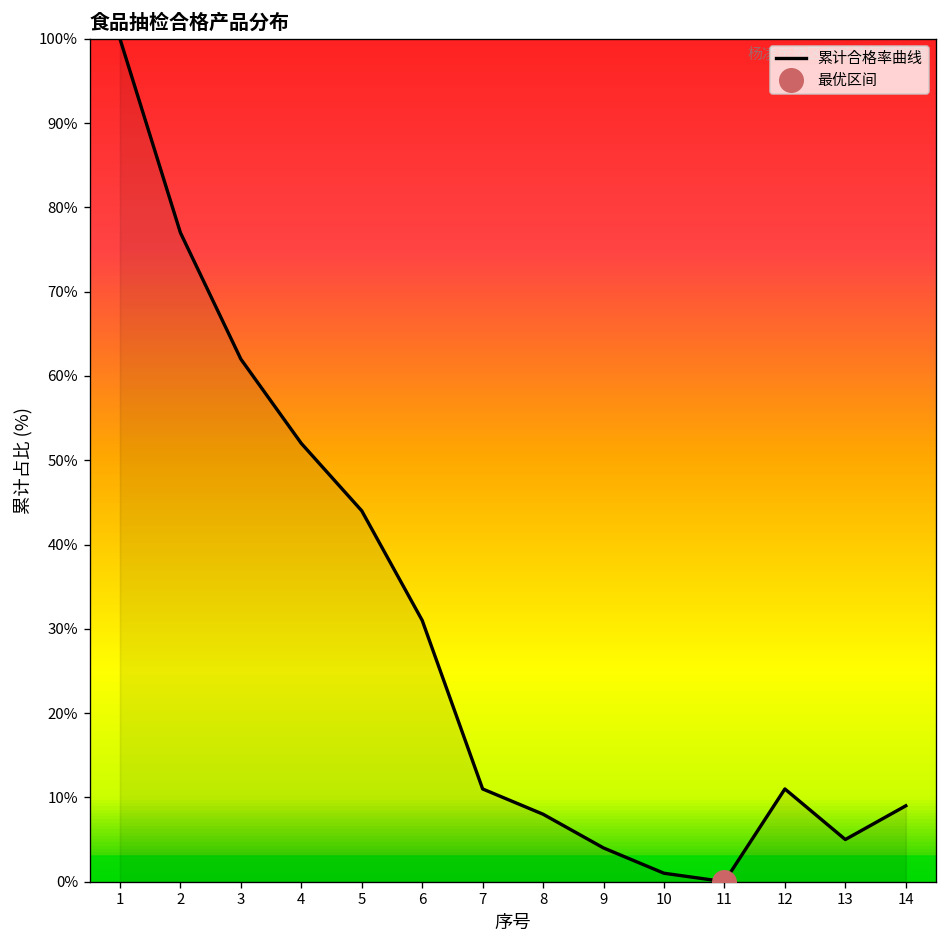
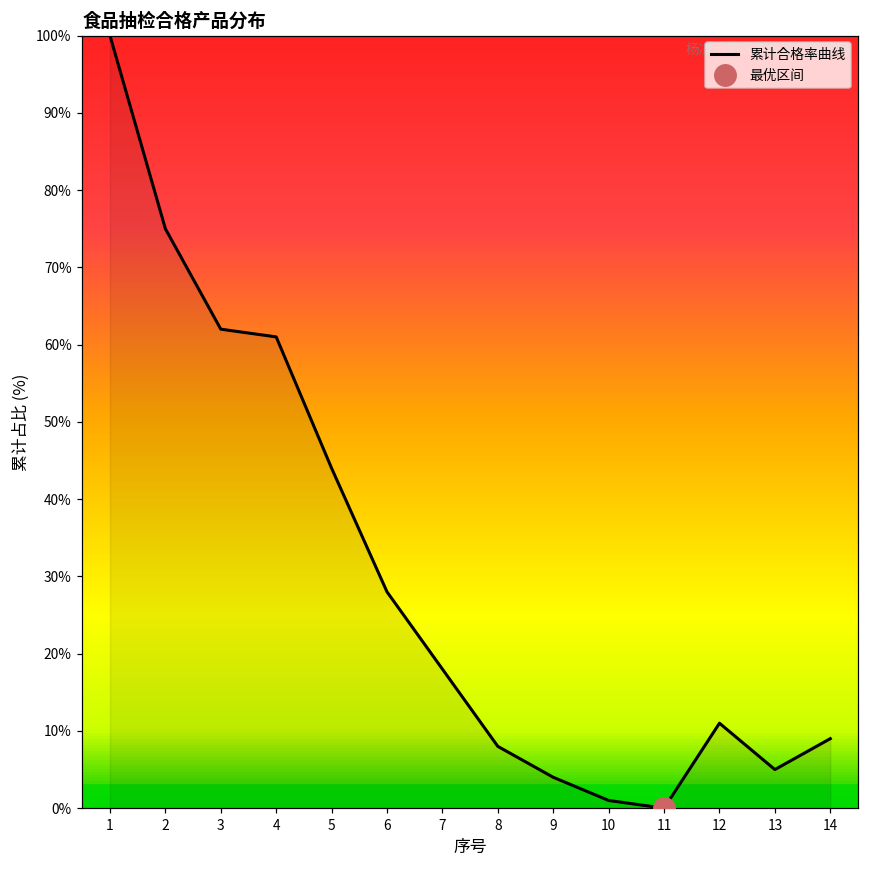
  {
    "累计合格率曲线": {
      "1": "100%",
-     "2": "77%",
+     "2": "75%",
      "3": "62%",
-     "4": "52%",
+     "4": "61%",
      "5": "44%",
-     "6": "31%",
-     "7": "11%",
+     "6": "28%",
+     "7": "18%",
      "8": "8%",
      "9": "4%",
      "12": "11%",
      "13": "5%",
      "14": "9%"
    }
  }
